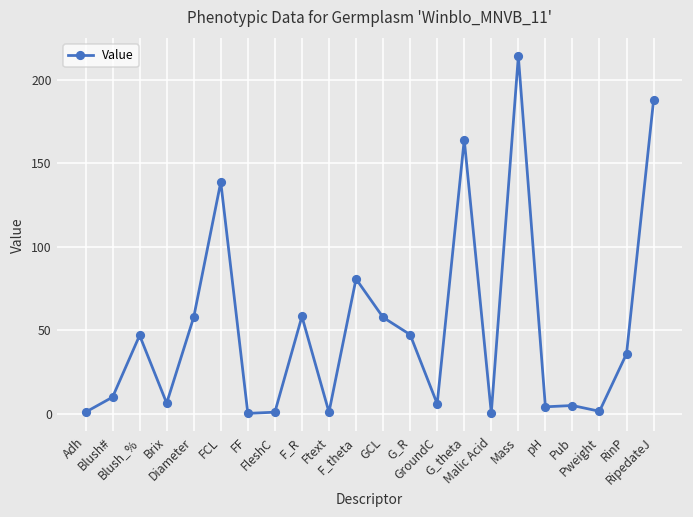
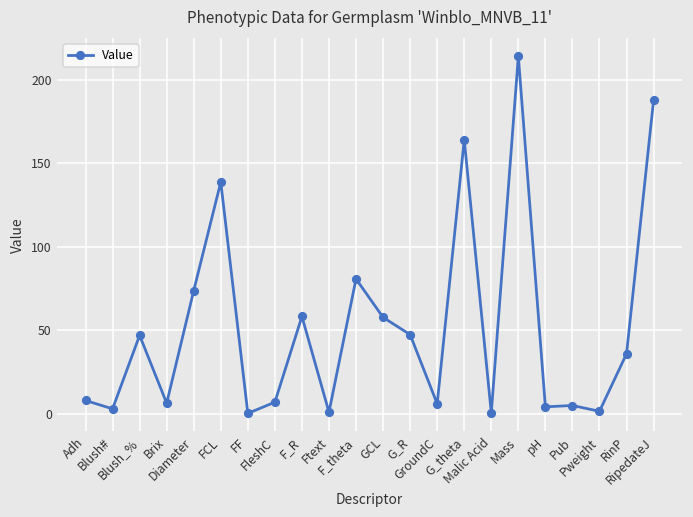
  {
-   "Adh": 1,
-   "Blush#": 10,
+   "Adh": 8,
+   "Blush#": 3,
    "Blush_%": 47,
    "Brix": 6,
-   "Diameter": 58,
+   "Diameter": 74,
    "FCL": 139,
    "FF": 0,
-   "FleshC": 1,
+   "FleshC": 7,
    "F_R": 58,
    "Ftext": 1,
    "F_theta": 81,
    "GCL": 58,
    "G_R": 47,
    "GroundC": 6,
    "G_theta": 164,
    "Malic Acid": 0,
    "Mass": 214,
    "pH": 4,
    "Pub": 5,
    "Pweight": 2,
    "RinP": 36,
    "RipedateJ": 188
  }
